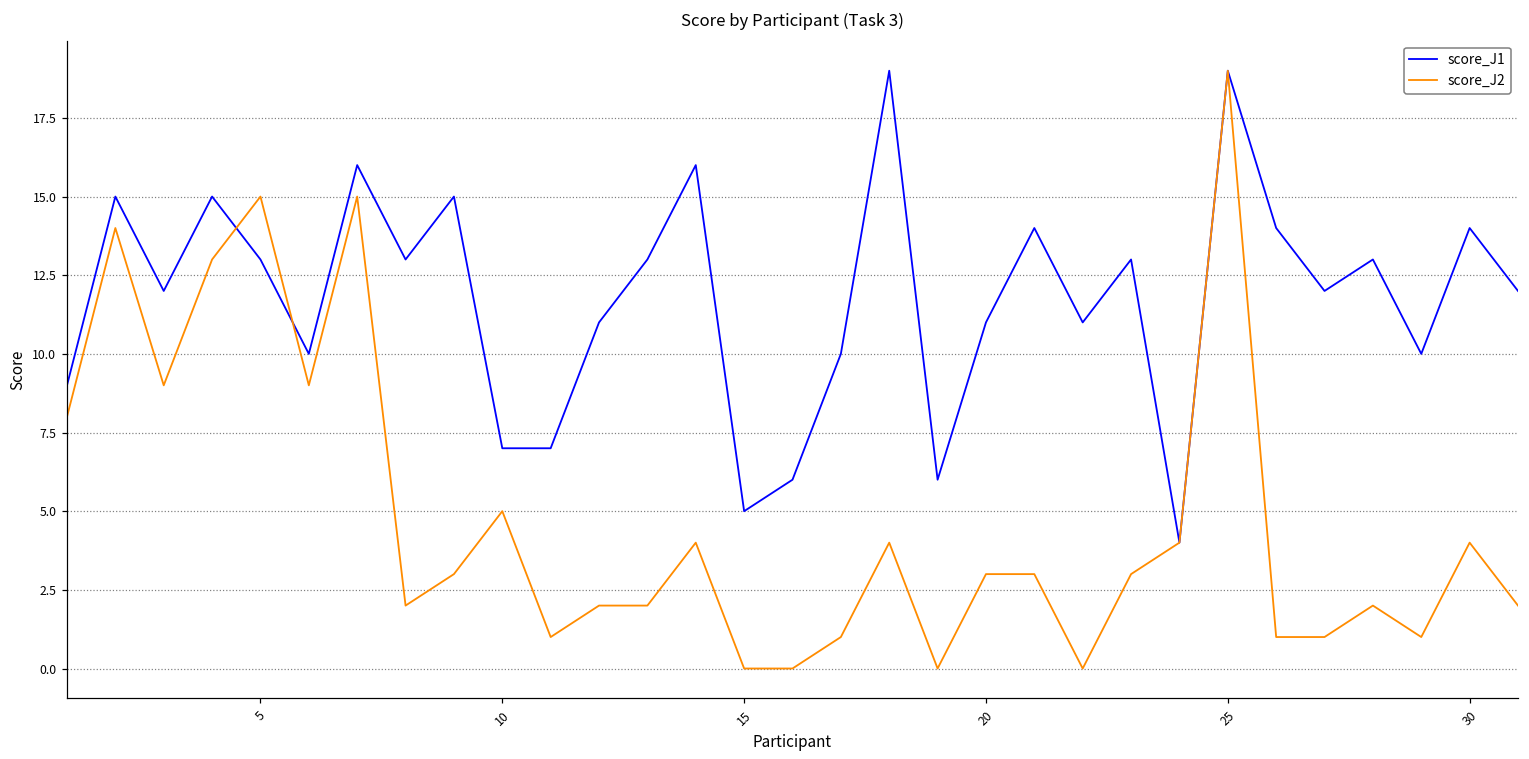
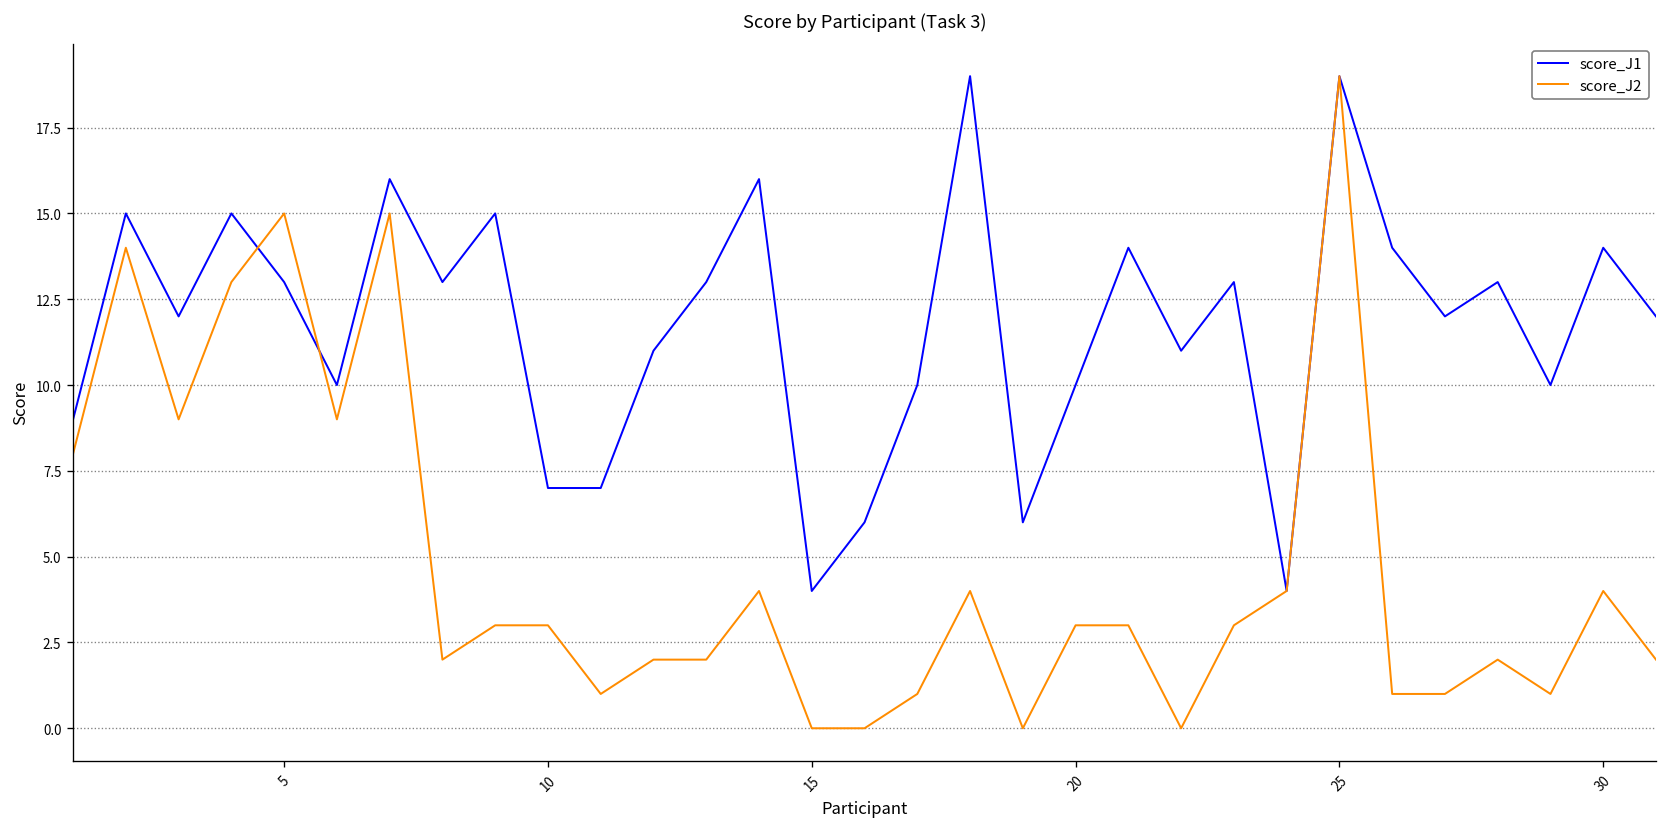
  {
    "score_J1": {
      "5": 13,
      "10": 7,
-     "15": 5,
-     "20": 11,
+     "15": 4,
+     "20": 10,
      "30": 14
    },
    "score_J2": {
      "5": 15,
-     "10": 5,
+     "10": 3,
      "15": 0,
      "20": 3,
      "30": 4
    }
  }
